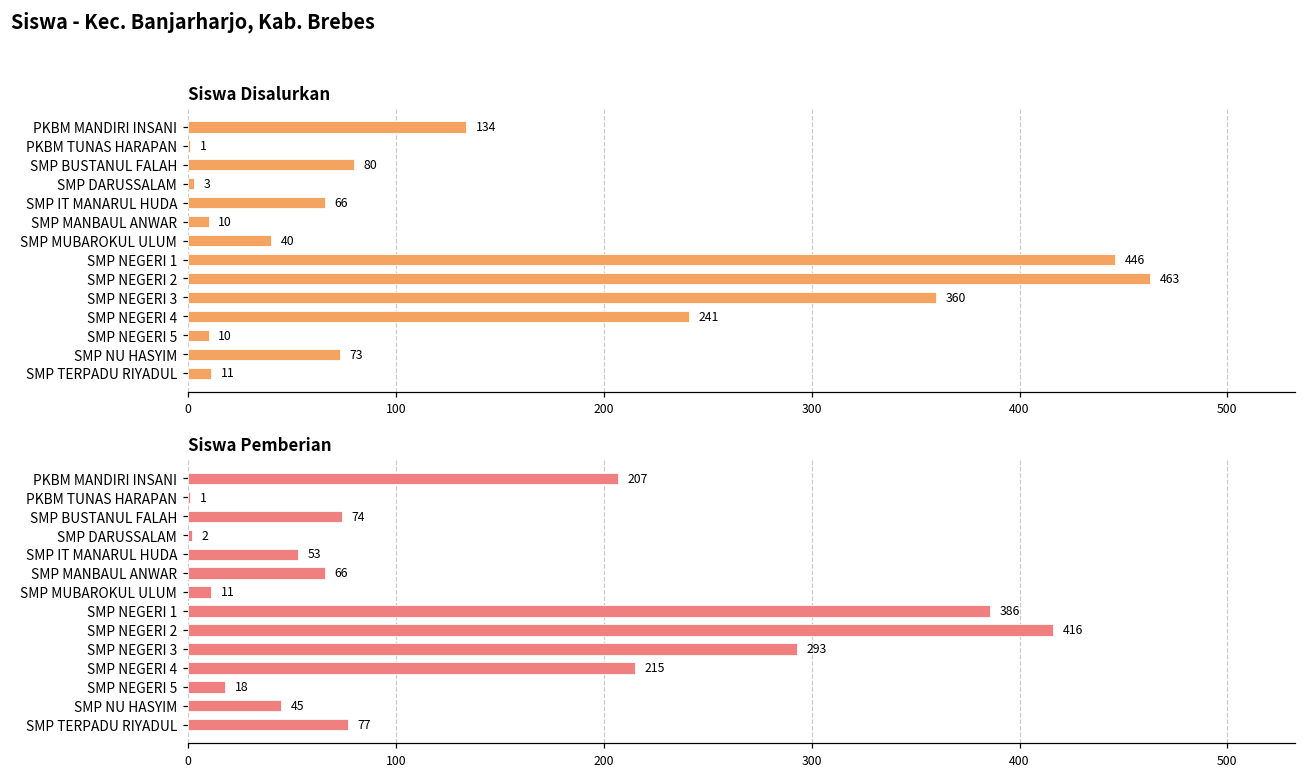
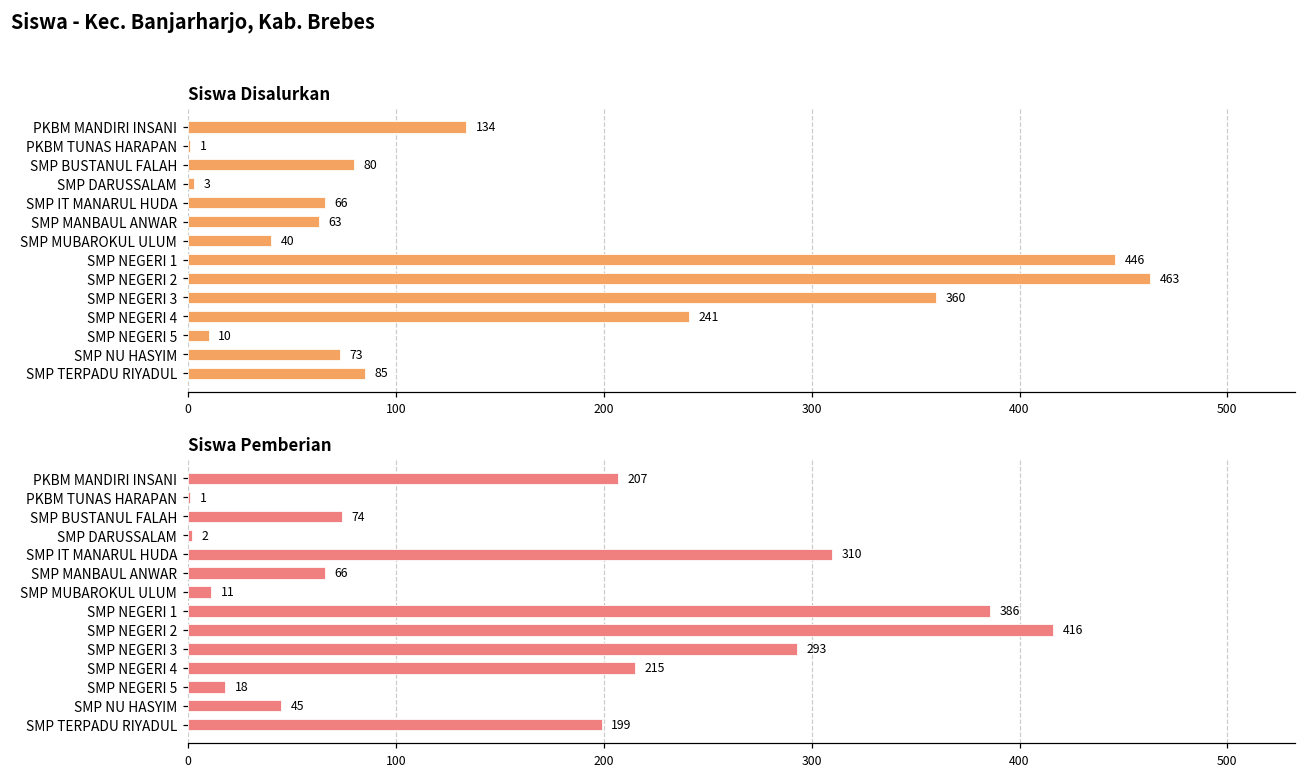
  {
    "Siswa Disalurkan": {
      "PKBM MANDIRI INSANI": 134,
      "PKBM TUNAS HARAPAN": 1,
      "SMP BUSTANUL FALAH": 80,
      "SMP DARUSSALAM": 3,
      "SMP IT MANARUL HUDA": 66,
-     "SMP MANBAUL ANWAR": 10,
+     "SMP MANBAUL ANWAR": 63,
      "SMP MUBAROKUL ULUM": 40,
      "SMP NEGERI 1": 446,
      "SMP NEGERI 2": 463,
      "SMP NEGERI 3": 360,
      "SMP NEGERI 4": 241,
      "SMP NEGERI 5": 10,
      "SMP NU HASYIM": 73,
-     "SMP TERPADU RIYADUL": 11
+     "SMP TERPADU RIYADUL": 85
    },
    "Siswa Pemberian": {
      "PKBM MANDIRI INSANI": 207,
      "PKBM TUNAS HARAPAN": 1,
      "SMP BUSTANUL FALAH": 74,
      "SMP DARUSSALAM": 2,
-     "SMP IT MANARUL HUDA": 53,
+     "SMP IT MANARUL HUDA": 310,
      "SMP MANBAUL ANWAR": 66,
      "SMP MUBAROKUL ULUM": 11,
      "SMP NEGERI 1": 386,
      "SMP NEGERI 2": 416,
      "SMP NEGERI 3": 293,
      "SMP NEGERI 4": 215,
      "SMP NEGERI 5": 18,
      "SMP NU HASYIM": 45,
-     "SMP TERPADU RIYADUL": 77
+     "SMP TERPADU RIYADUL": 199
    }
  }
